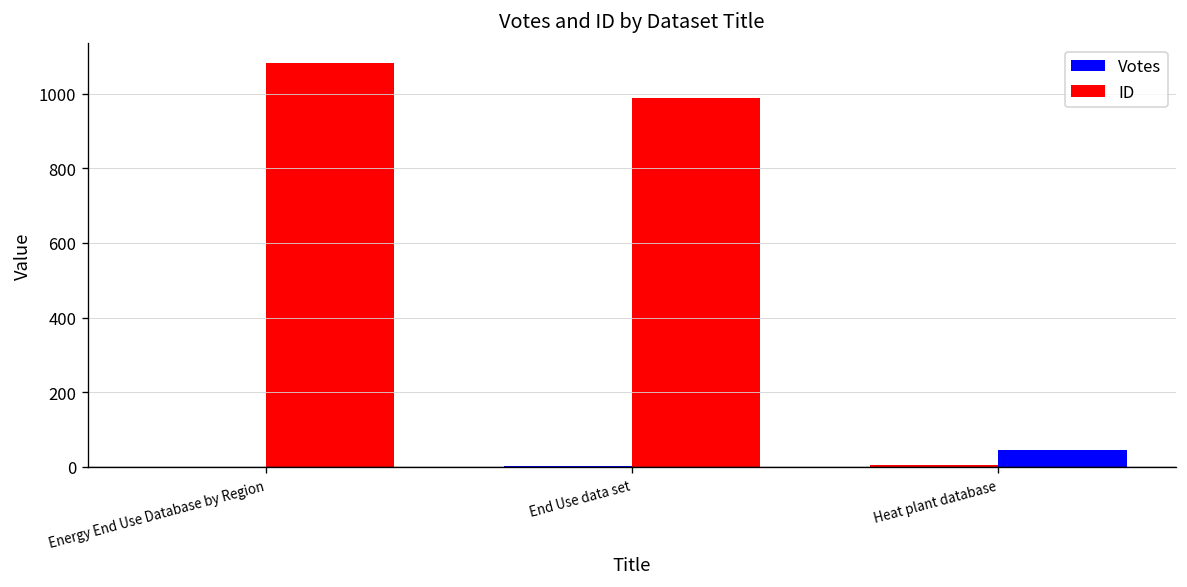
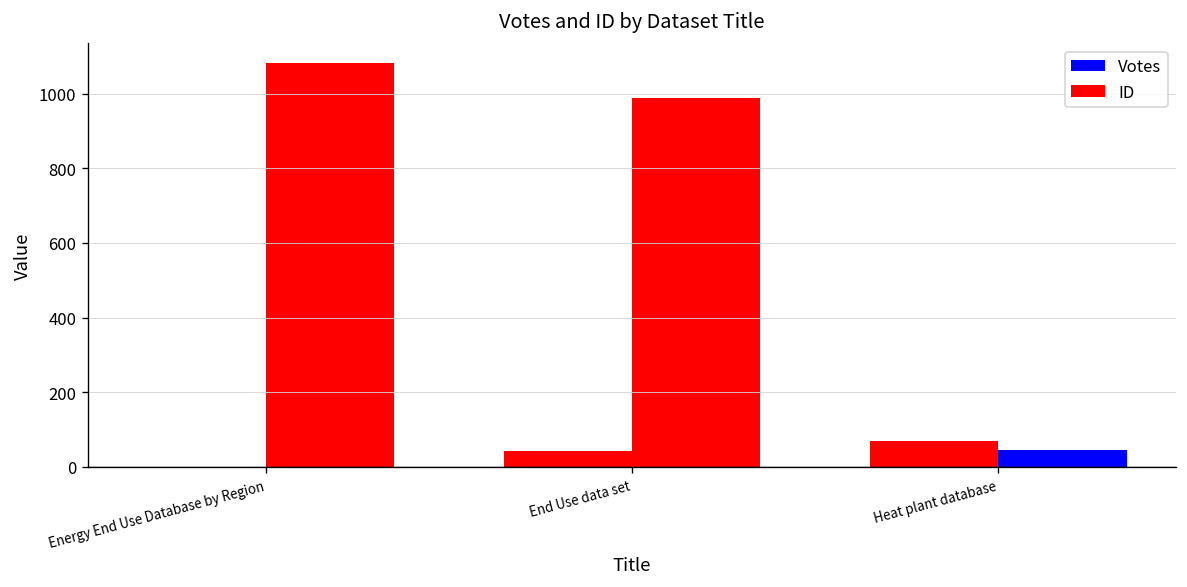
  {
    "Votes": {
      "Energy End Use Database by Region": 0,
-     "End Use data set": 0,
-     "Heat plant database": 0
+     "End Use data set": 40,
+     "Heat plant database": 70
    },
    "ID": {
      "Energy End Use Database by Region": 1080,
      "End Use data set": 990,
      "Heat plant database": 50
    }
  }
